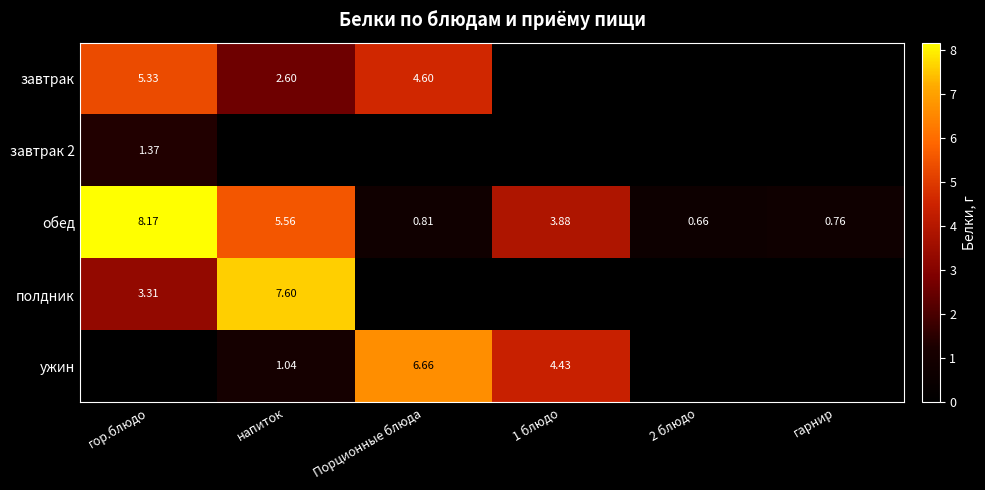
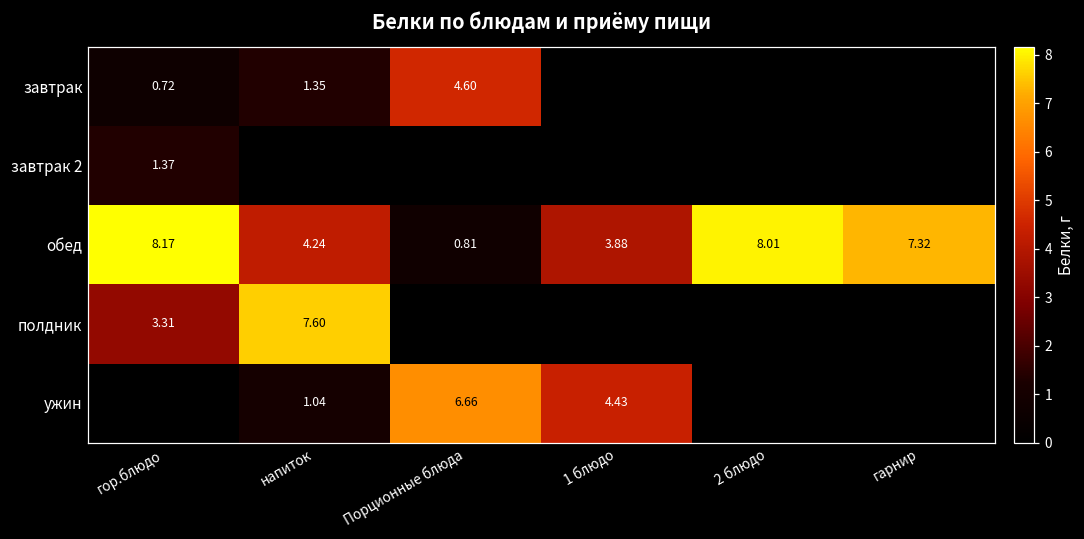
  {
    "завтрак": {
-     "гор.блюдо": 5.33,
-     "напиток": 2.60,
+     "гор.блюдо": 0.72,
+     "напиток": 1.35,
      "Порционные блюда": 4.60
    },
    "завтрак 2": {
      "гор.блюдо": 1.37
    },
    "обед": {
      "гор.блюдо": 8.17,
-     "напиток": 5.56,
+     "напиток": 4.24,
      "Порционные блюда": 0.81,
      "1 блюдо": 3.88,
-     "2 блюдо": 0.66,
-     "гарнир": 0.76
+     "2 блюдо": 8.01,
+     "гарнир": 7.32
    },
    "полдник": {
      "гор.блюдо": 3.31,
      "напиток": 7.60
    },
    "ужин": {
      "напиток": 1.04,
      "Порционные блюда": 6.66,
      "1 блюдо": 4.43
    }
  }
